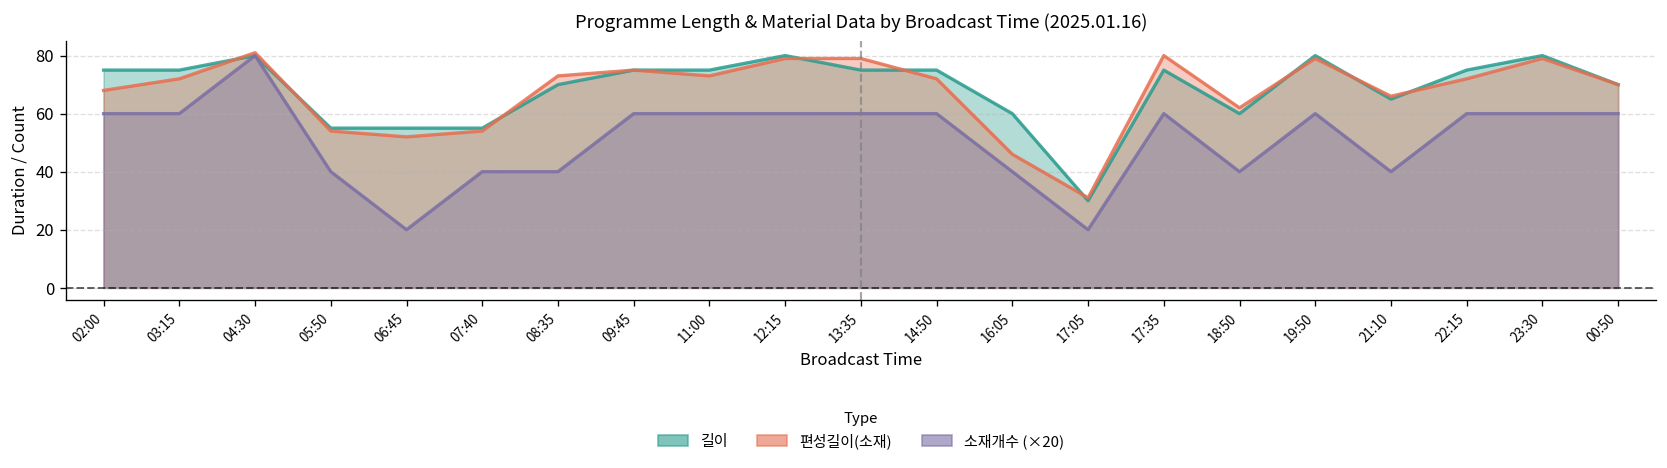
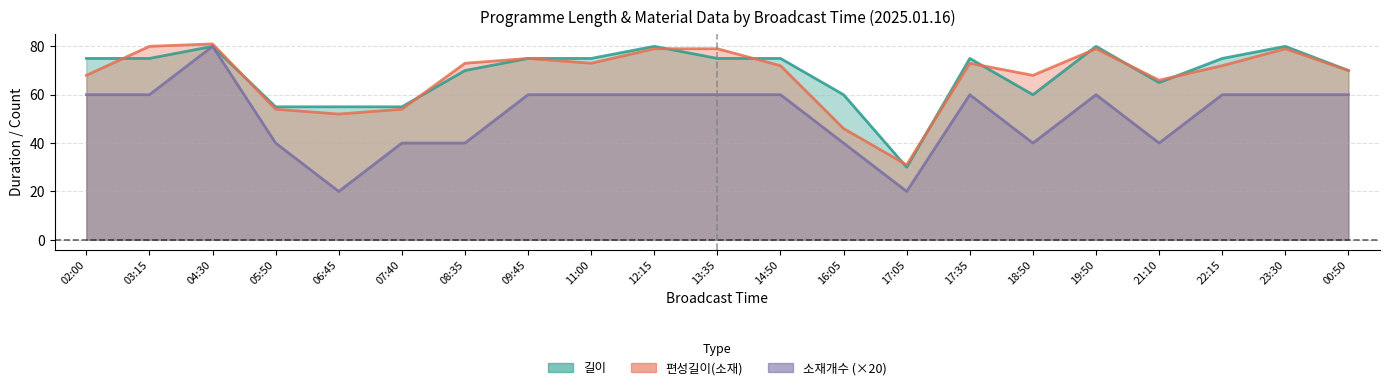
  {
    "편성길이(소재)": {
      "02:00": 68,
-     "03:15": 72,
+     "03:15": 80,
      "06:45": 52,
      "08:35": 73,
      "11:00": 73,
      "13:35": 79,
      "14:50": 72,
      "16:05": 46,
-     "17:35": 80,
-     "18:50": 62,
+     "17:35": 73,
+     "18:50": 68,
      "22:15": 72
    }
  }
